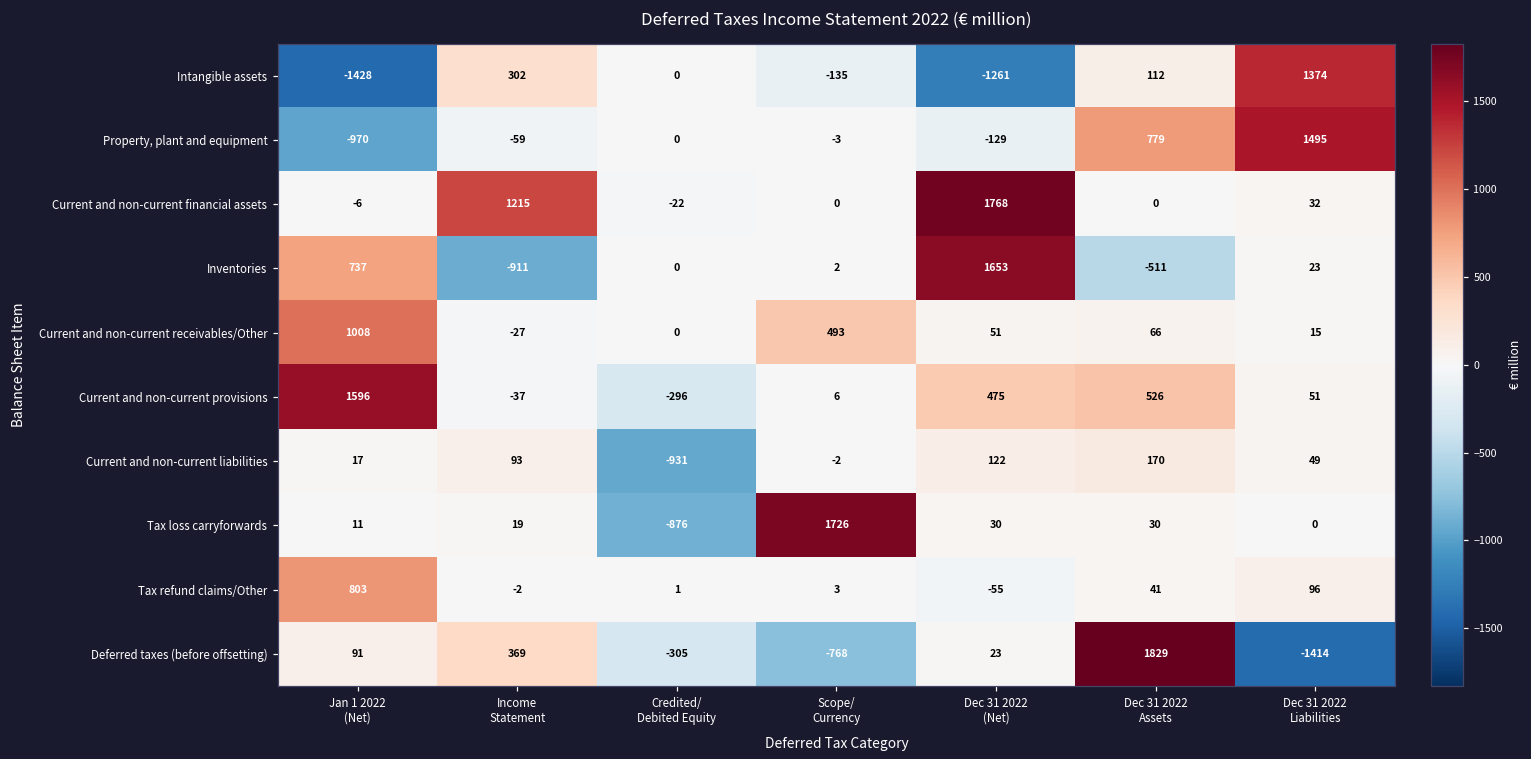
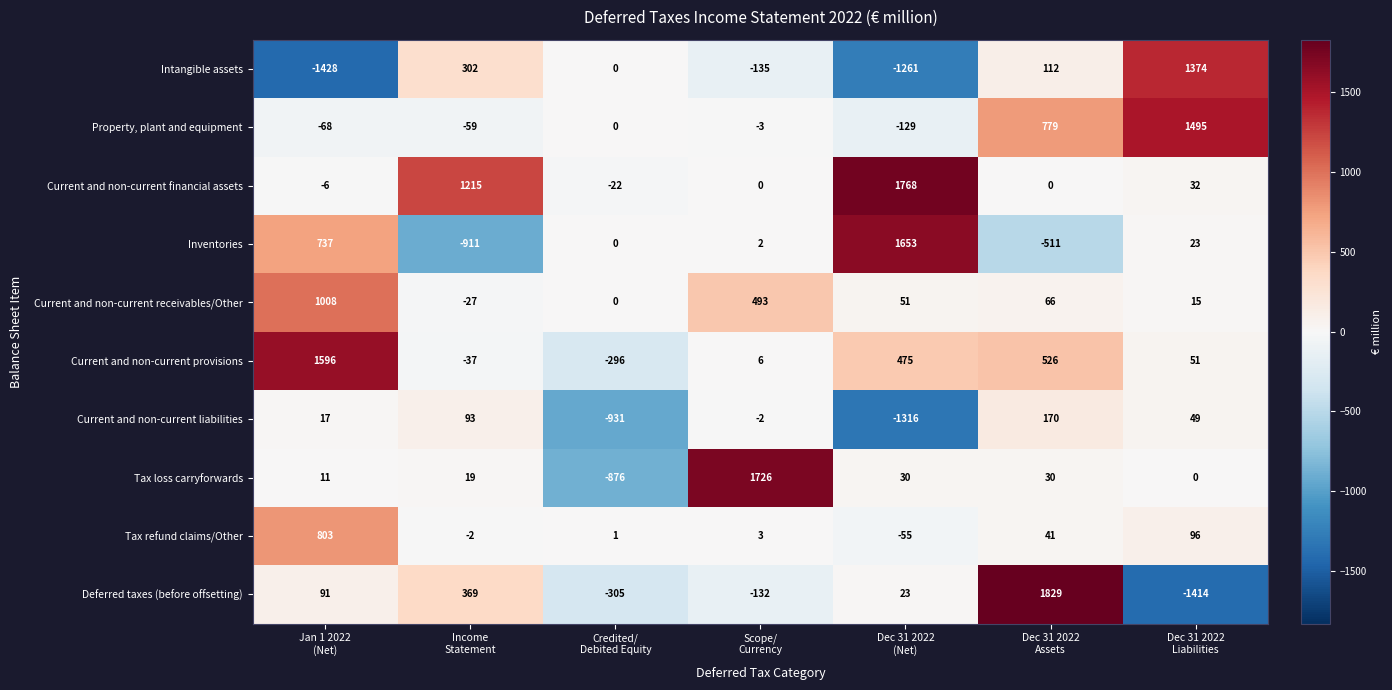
  {
    "Intangible assets": {
      "Jan 1 2022 (Net)": -1428,
      "Income Statement": 302,
      "Credited/ Debited Equity": 0,
      "Scope/ Currency": -135,
      "Dec 31 2022 (Net)": -1261,
      "Dec 31 2022 Assets": 112,
      "Dec 31 2022 Liabilities": 1374
    },
    "Property, plant and equipment": {
-     "Jan 1 2022 (Net)": -970,
+     "Jan 1 2022 (Net)": -68,
      "Income Statement": -59,
      "Credited/ Debited Equity": 0,
      "Scope/ Currency": -3,
      "Dec 31 2022 (Net)": -129,
      "Dec 31 2022 Assets": 779,
      "Dec 31 2022 Liabilities": 1495
    },
    "Current and non-current financial assets": {
      "Jan 1 2022 (Net)": -6,
      "Income Statement": 1215,
      "Credited/ Debited Equity": -22,
      "Scope/ Currency": 0,
      "Dec 31 2022 (Net)": 1768,
      "Dec 31 2022 Assets": 0,
      "Dec 31 2022 Liabilities": 32
    },
    "Inventories": {
      "Jan 1 2022 (Net)": 737,
      "Income Statement": -911,
      "Credited/ Debited Equity": 0,
      "Scope/ Currency": 2,
      "Dec 31 2022 (Net)": 1653,
      "Dec 31 2022 Assets": -511,
      "Dec 31 2022 Liabilities": 23
    },
    "Current and non-current receivables/Other": {
      "Jan 1 2022 (Net)": 1008,
      "Income Statement": -27,
      "Credited/ Debited Equity": 0,
      "Scope/ Currency": 493,
      "Dec 31 2022 (Net)": 51,
      "Dec 31 2022 Assets": 66,
      "Dec 31 2022 Liabilities": 15
    },
    "Current and non-current provisions": {
      "Jan 1 2022 (Net)": 1596,
      "Income Statement": -37,
      "Credited/ Debited Equity": -296,
      "Scope/ Currency": 6,
      "Dec 31 2022 (Net)": 475,
      "Dec 31 2022 Assets": 526,
      "Dec 31 2022 Liabilities": 51
    },
    "Current and non-current liabilities": {
      "Jan 1 2022 (Net)": 17,
      "Income Statement": 93,
      "Credited/ Debited Equity": -931,
      "Scope/ Currency": -2,
-     "Dec 31 2022 (Net)": 122,
+     "Dec 31 2022 (Net)": -1316,
      "Dec 31 2022 Assets": 170,
      "Dec 31 2022 Liabilities": 49
    },
    "Tax loss carryforwards": {
      "Jan 1 2022 (Net)": 11,
      "Income Statement": 19,
      "Credited/ Debited Equity": -876,
      "Scope/ Currency": 1726,
      "Dec 31 2022 (Net)": 30,
      "Dec 31 2022 Assets": 30,
      "Dec 31 2022 Liabilities": 0
    },
    "Tax refund claims/Other": {
      "Jan 1 2022 (Net)": 803,
      "Income Statement": -2,
      "Credited/ Debited Equity": 1,
      "Scope/ Currency": 3,
      "Dec 31 2022 (Net)": -55,
      "Dec 31 2022 Assets": 41,
      "Dec 31 2022 Liabilities": 96
    },
    "Deferred taxes (before offsetting)": {
      "Jan 1 2022 (Net)": 91,
      "Income Statement": 369,
      "Credited/ Debited Equity": -305,
-     "Scope/ Currency": -768,
+     "Scope/ Currency": -132,
      "Dec 31 2022 (Net)": 23,
      "Dec 31 2022 Assets": 1829,
      "Dec 31 2022 Liabilities": -1414
    }
  }
